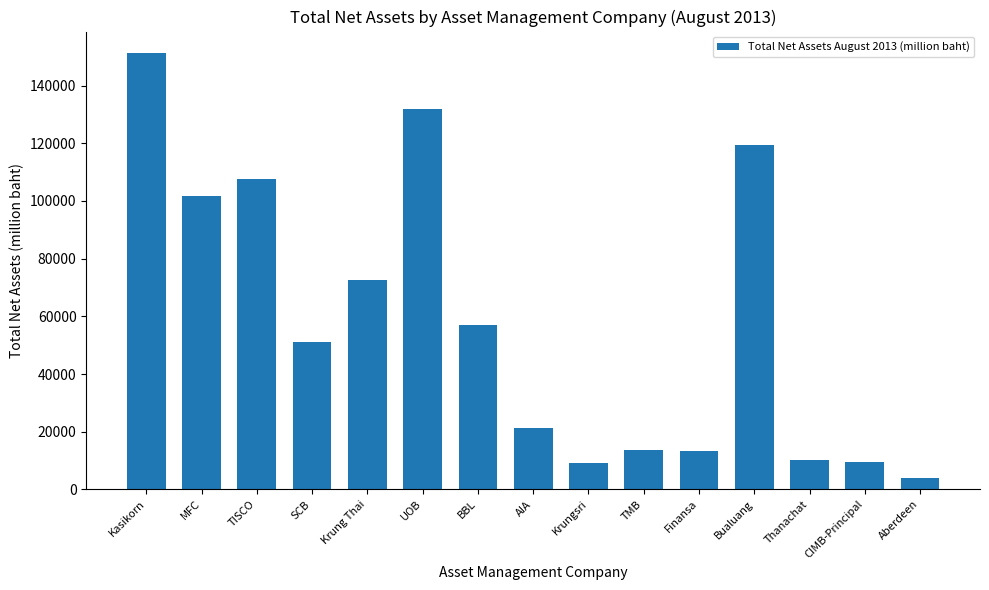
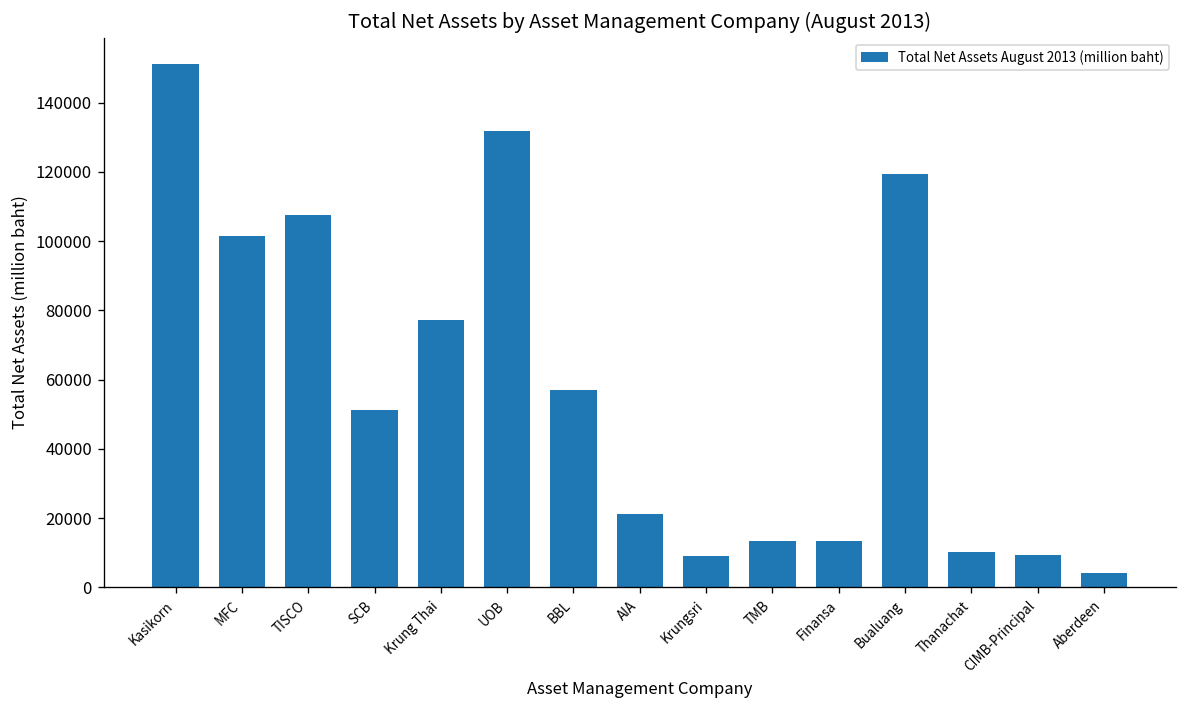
  {
    "Kasikorn": 151000,
    "MFC": 102000,
    "TISCO": 108000,
    "SCB": 51000,
-   "Krung Thai": 73000,
+   "Krung Thai": 77000,
    "UOB": 132000,
    "BBL": 57000,
    "AIA": 21000,
    "Krungsri": 9000,
    "TMB": 14000,
    "Finansa": 13000,
    "Bualuang": 119000,
    "Thanachat": 10000,
    "CIMB-Principal": 9000,
    "Aberdeen": 4000
  }
